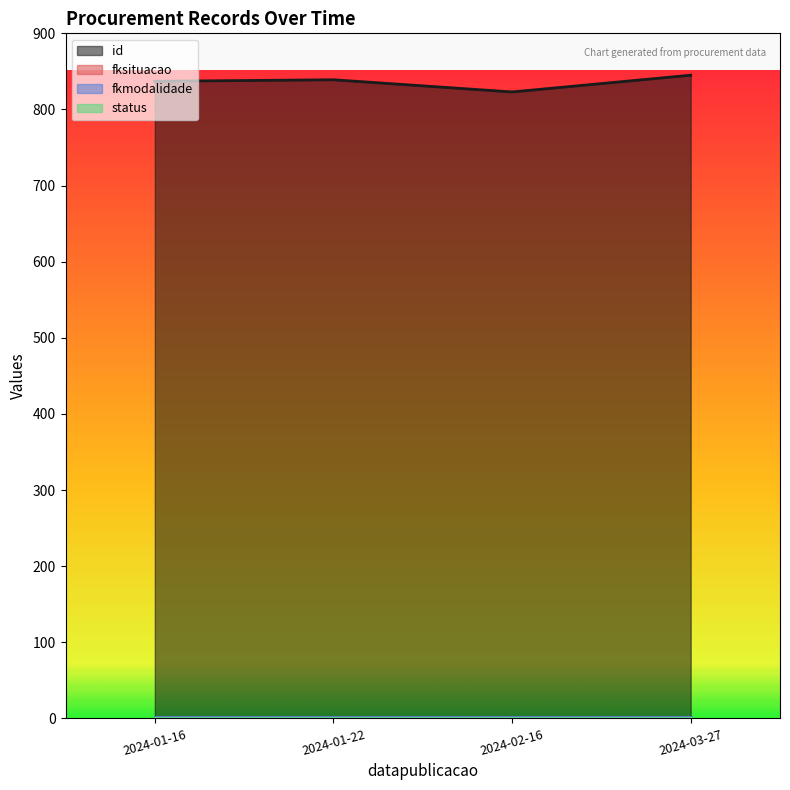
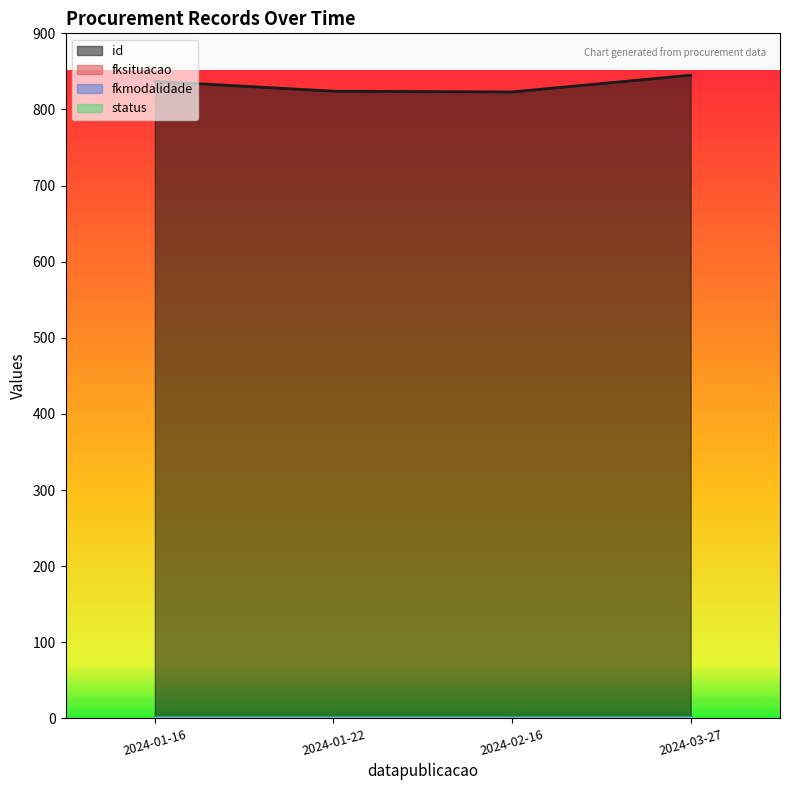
  {
    "id": {
-     "2024-01-22": 840,
+     "2024-01-22": 820,
      "2024-02-16": 820,
      "2024-03-27": 850
    }
  }
